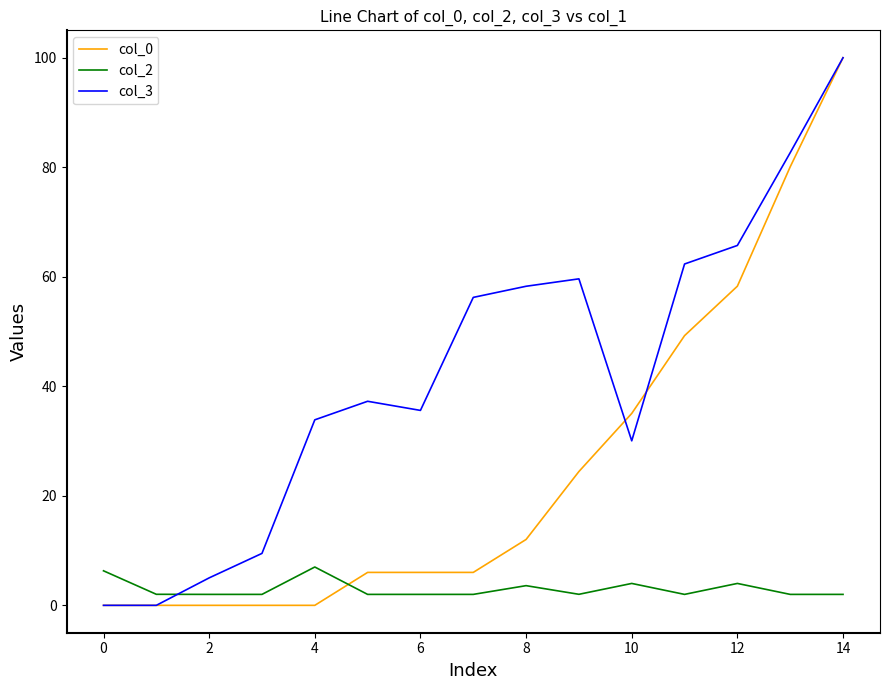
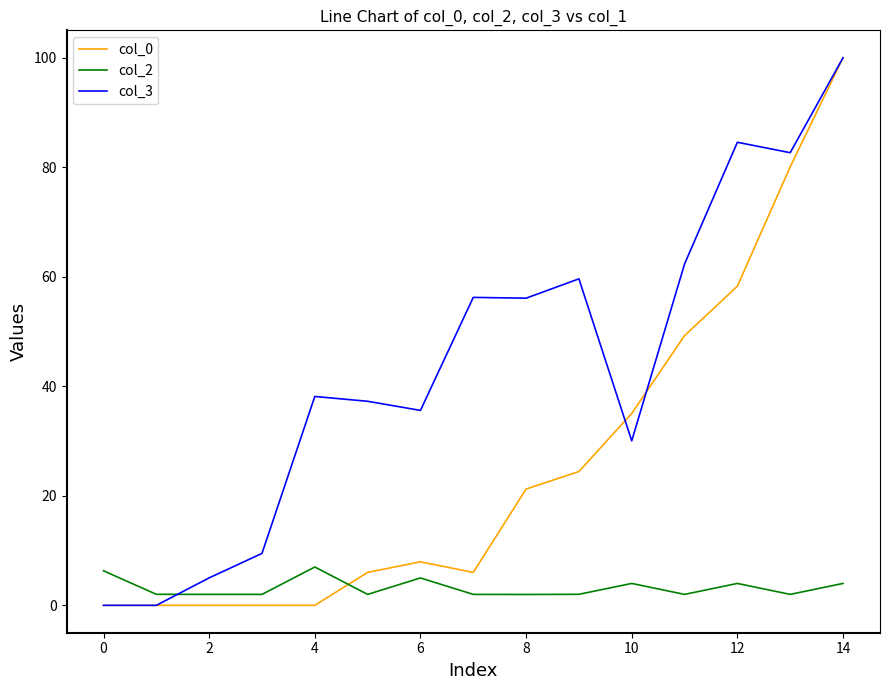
  {
    "col_0": {
      "2": 0,
      "4": 0,
-     "6": 6,
-     "8": 12,
+     "6": 8,
+     "8": 21,
      "10": 35,
      "12": 58
    },
    "col_2": {
      "0": 6,
      "2": 2,
      "4": 7,
-     "6": 2,
-     "8": 4,
+     "6": 5,
+     "8": 2,
      "10": 4,
      "12": 4,
-     "14": 2
+     "14": 4
    },
    "col_3": {
      "2": 5,
-     "4": 34,
+     "4": 38,
      "6": 36,
-     "8": 58,
+     "8": 56,
      "10": 30,
-     "12": 66
+     "12": 85
    }
  }
